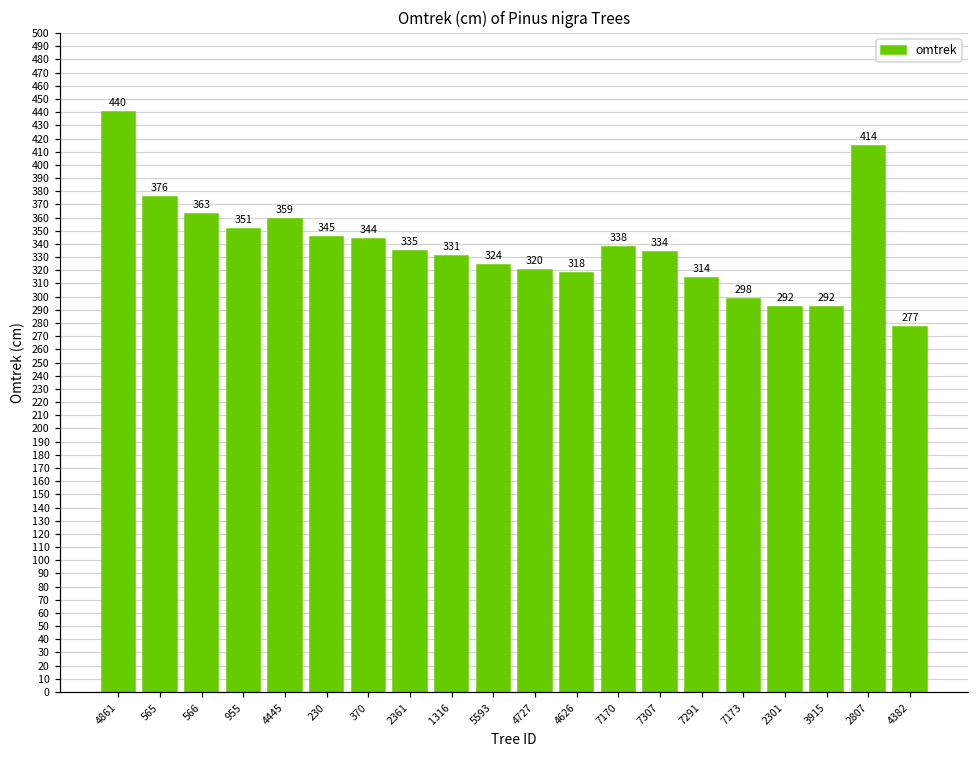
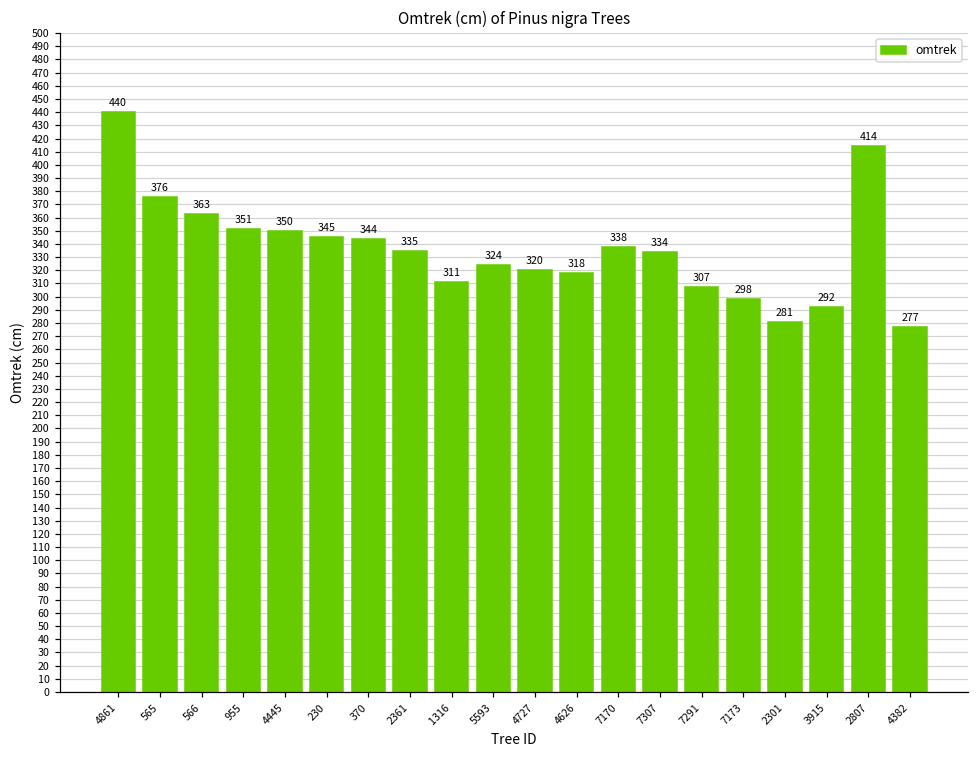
  {
    "4861": 440,
    "565": 376,
    "566": 363,
    "955": 351,
-   "4445": 359,
+   "4445": 350,
    "230": 345,
    "370": 344,
    "2361": 335,
-   "1316": 331,
+   "1316": 311,
    "5593": 324,
    "4727": 320,
    "4626": 318,
    "7170": 338,
    "7307": 334,
-   "7291": 314,
+   "7291": 307,
    "7173": 298,
-   "2301": 292,
+   "2301": 281,
    "3915": 292,
    "2807": 414,
    "4382": 277
  }
